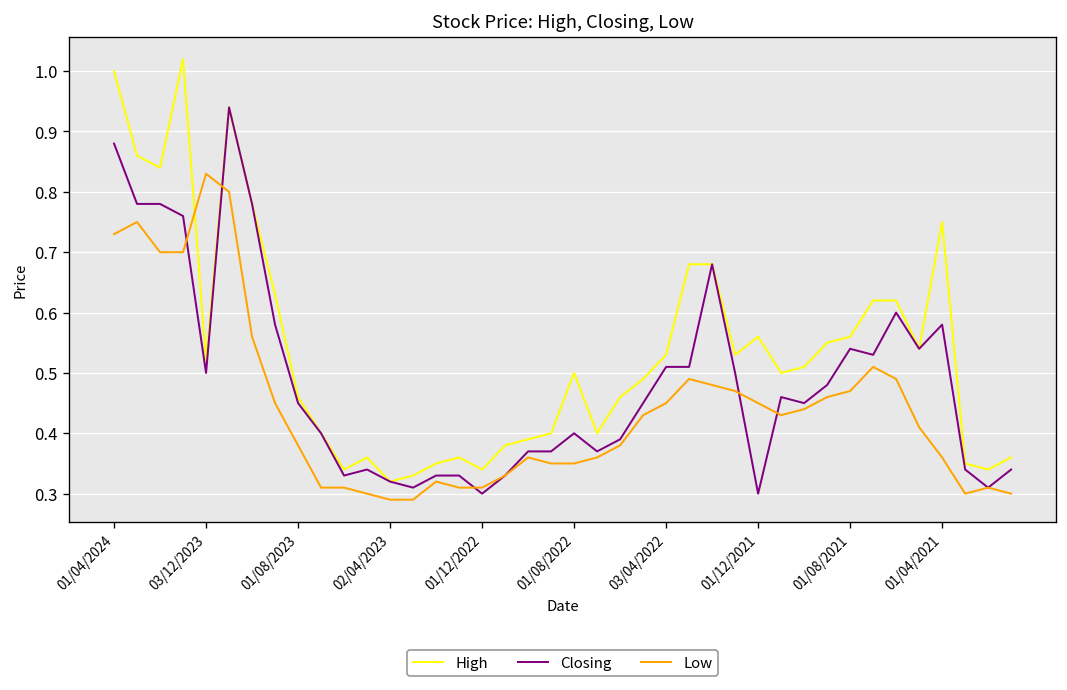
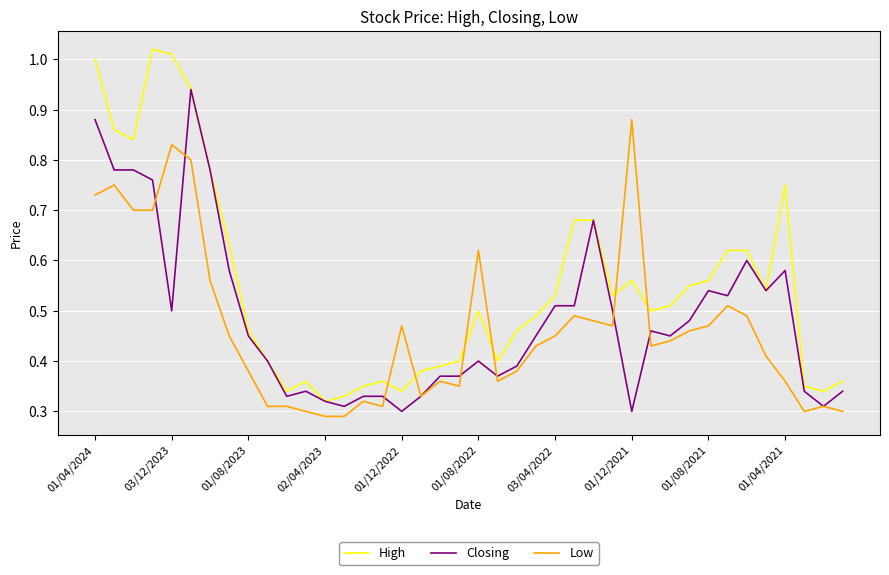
  {
    "High": {
      "01/04/2024": 1.00,
-     "03/12/2023": 0.52,
+     "03/12/2023": 1.01,
      "01/08/2023": 0.46,
      "01/12/2022": 0.34,
      "01/08/2022": 0.50,
      "03/04/2022": 0.53,
      "01/12/2021": 0.56,
      "01/08/2021": 0.56,
      "01/04/2021": 0.75
    },
    "Closing": {
      "01/04/2024": 0.88,
      "03/12/2023": 0.50,
      "01/08/2023": 0.45,
      "01/12/2022": 0.30,
      "01/08/2022": 0.40,
      "03/04/2022": 0.51,
      "01/12/2021": 0.30,
      "01/08/2021": 0.54,
      "01/04/2021": 0.58
    },
    "Low": {
      "01/04/2024": 0.73,
      "03/12/2023": 0.83,
      "01/08/2023": 0.38,
      "02/04/2023": 0.29,
-     "01/12/2022": 0.31,
-     "01/08/2022": 0.35,
+     "01/12/2022": 0.47,
+     "01/08/2022": 0.62,
      "03/04/2022": 0.45,
-     "01/12/2021": 0.45,
+     "01/12/2021": 0.88,
      "01/08/2021": 0.47,
      "01/04/2021": 0.36
    }
  }
